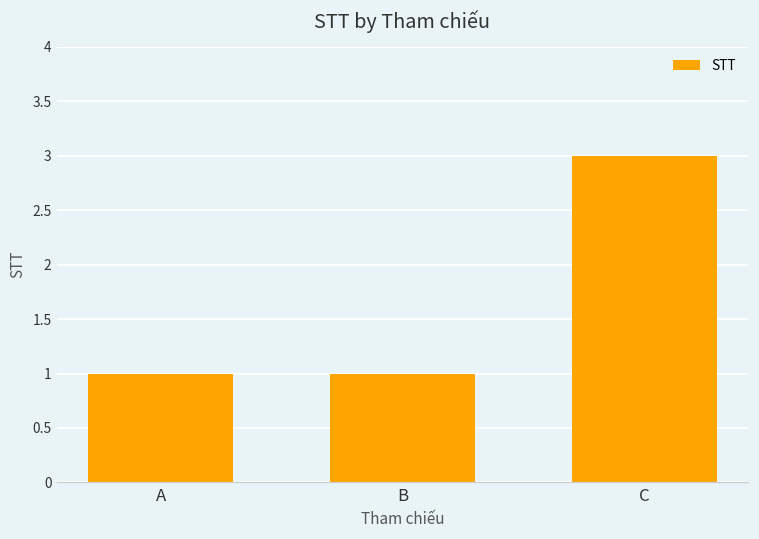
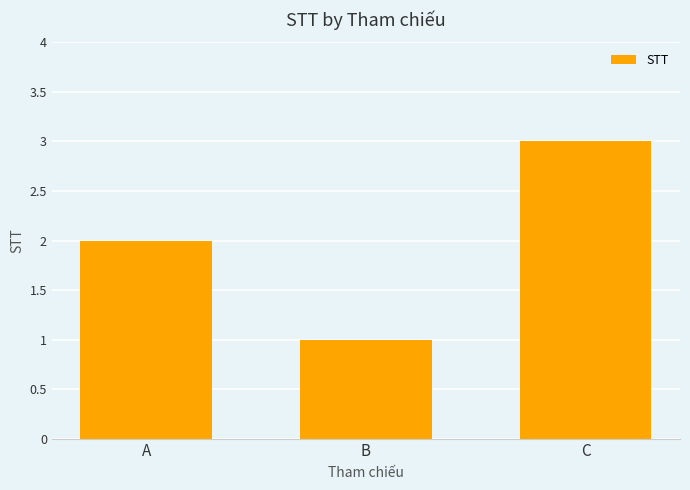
  {
-   "A": 1,
+   "A": 2,
    "B": 1,
    "C": 3
  }
